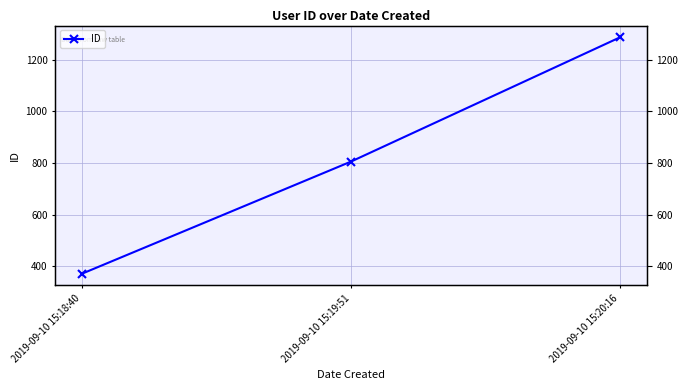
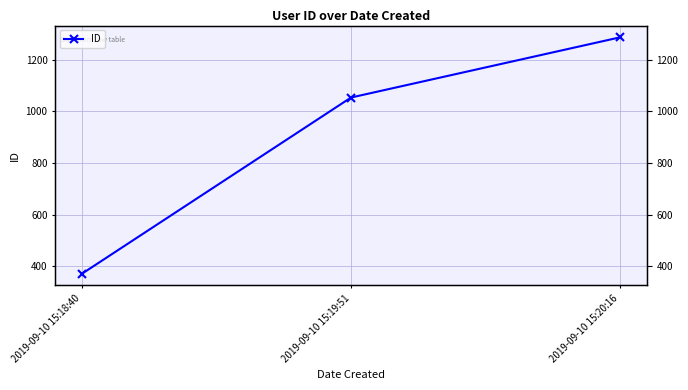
  {
    "2019-09-10 15:18:40": 370,
-   "2019-09-10 15:19:51": 810,
+   "2019-09-10 15:19:51": 1050,
    "2019-09-10 15:20:16": 1290
  }
